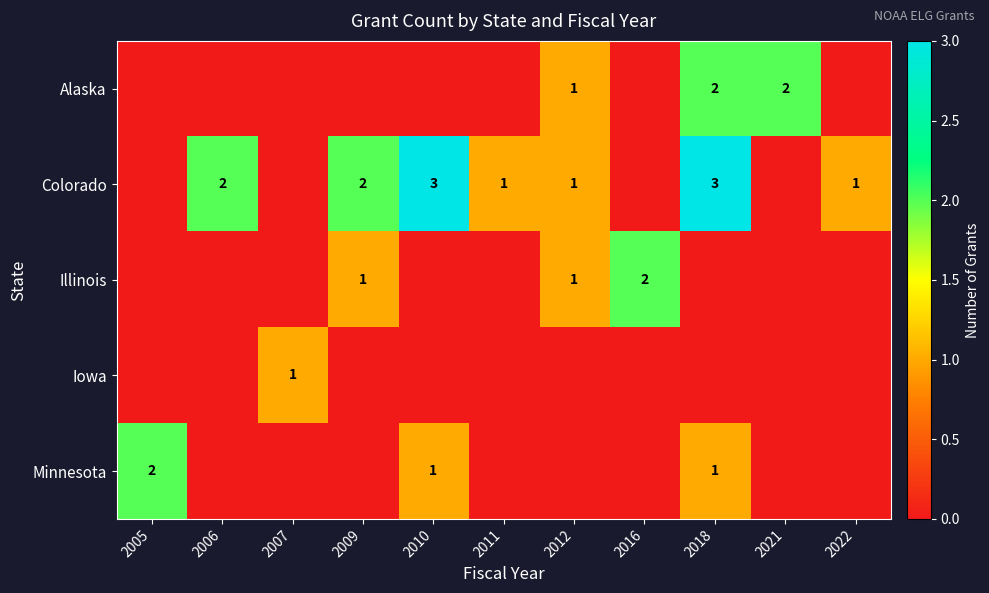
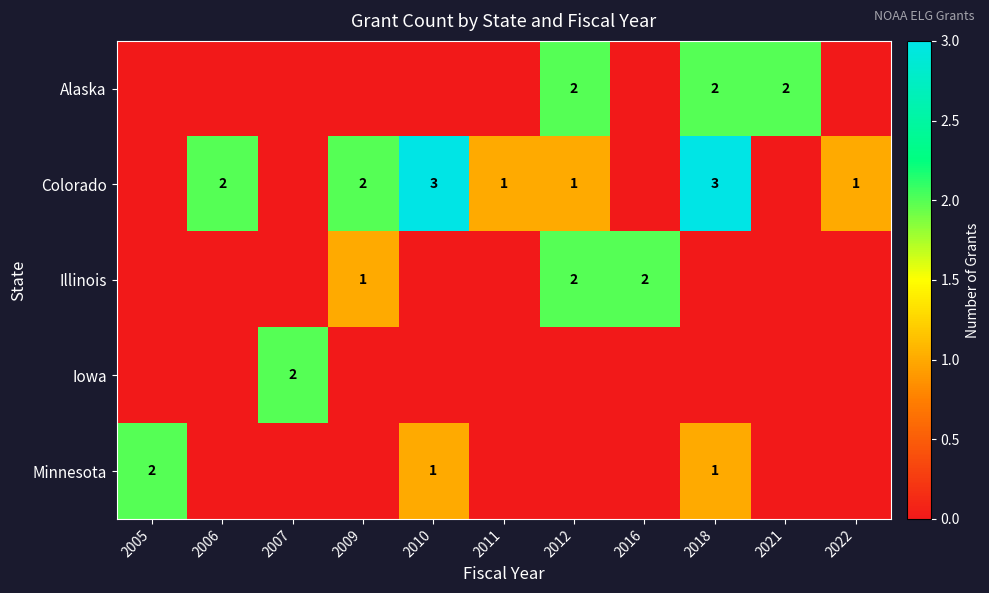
  {
    "Alaska": {
-     "2012": 1,
+     "2012": 2,
      "2018": 2,
      "2021": 2
    },
    "Colorado": {
      "2006": 2,
      "2009": 2,
      "2010": 3,
      "2011": 1,
      "2012": 1,
      "2018": 3,
      "2022": 1
    },
    "Illinois": {
      "2009": 1,
-     "2012": 1,
+     "2012": 2,
      "2016": 2
    },
    "Iowa": {
-     "2007": 1
+     "2007": 2
    },
    "Minnesota": {
      "2005": 2,
      "2010": 1,
      "2018": 1
    }
  }
